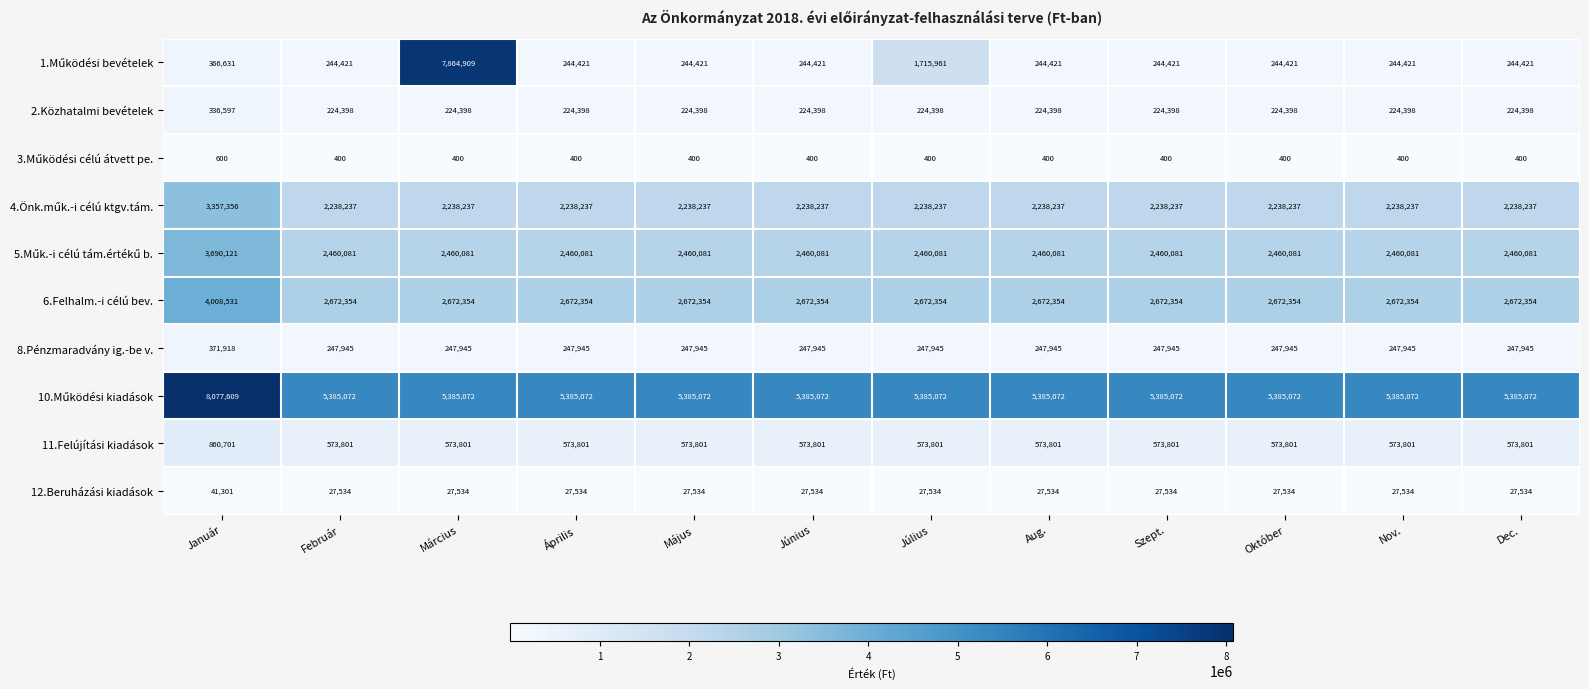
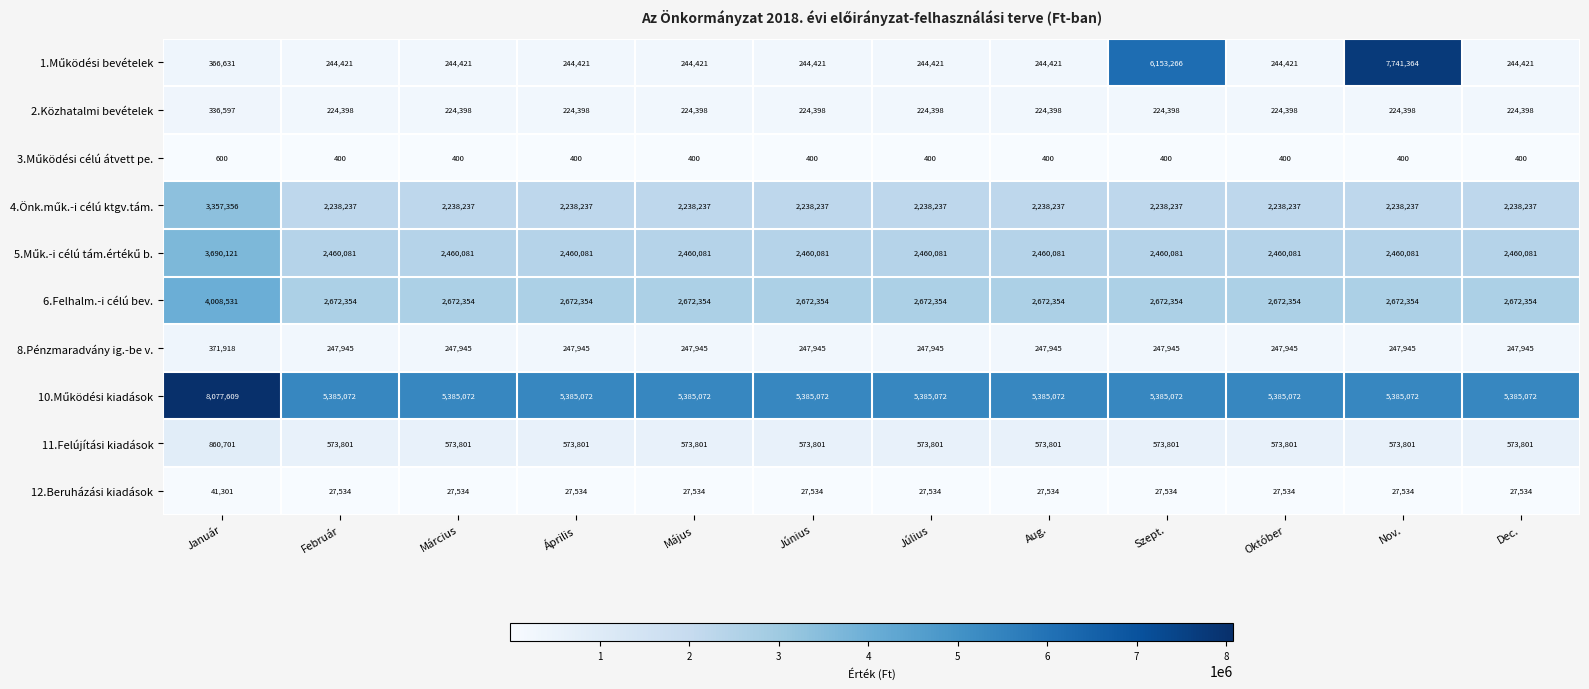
  {
    "1.Működési bevételek": {
      "Január": "366,631",
      "Február": "244,421",
-     "Március": "7,864,909",
+     "Március": "244,421",
      "Április": "244,421",
      "Május": "244,421",
      "Június": "244,421",
-     "Július": "1,715,961",
+     "Július": "244,421",
      "Aug.": "244,421",
-     "Szept.": "244,421",
+     "Szept.": "6,153,266",
      "Október": "244,421",
-     "Nov.": "244,421",
+     "Nov.": "7,741,364",
      "Dec.": "244,421"
    },
    "2.Közhatalmi bevételek": {
      "Január": "336,597",
      "Február": "224,398",
      "Március": "224,398",
      "Április": "224,398",
      "Május": "224,398",
      "Június": "224,398",
      "Július": "224,398",
      "Aug.": "224,398",
      "Szept.": "224,398",
      "Október": "224,398",
      "Nov.": "224,398",
      "Dec.": "224,398"
    },
    "3.Működési célú átvett pe.": {
      "Január": "600",
      "Február": "400",
      "Március": "400",
      "Április": "400",
      "Május": "400",
      "Június": "400",
      "Július": "400",
      "Aug.": "400",
      "Szept.": "400",
      "Október": "400",
      "Nov.": "400",
      "Dec.": "400"
    },
    "4.Önk.műk.-i célú ktgv.tám.": {
      "Január": "3,357,356",
      "Február": "2,238,237",
      "Március": "2,238,237",
      "Április": "2,238,237",
      "Május": "2,238,237",
      "Június": "2,238,237",
      "Július": "2,238,237",
      "Aug.": "2,238,237",
      "Szept.": "2,238,237",
      "Október": "2,238,237",
      "Nov.": "2,238,237",
      "Dec.": "2,238,237"
    },
    "5.Műk.-i célú tám.értékű b.": {
      "Január": "3,690,121",
      "Február": "2,460,081",
      "Március": "2,460,081",
      "Április": "2,460,081",
      "Május": "2,460,081",
      "Június": "2,460,081",
      "Július": "2,460,081",
      "Aug.": "2,460,081",
      "Szept.": "2,460,081",
      "Október": "2,460,081",
      "Nov.": "2,460,081",
      "Dec.": "2,460,081"
    },
    "6.Felhalm.-i célú bev.": {
      "Január": "4,008,531",
      "Február": "2,672,354",
      "Március": "2,672,354",
      "Április": "2,672,354",
      "Május": "2,672,354",
      "Június": "2,672,354",
      "Július": "2,672,354",
      "Aug.": "2,672,354",
      "Szept.": "2,672,354",
      "Október": "2,672,354",
      "Nov.": "2,672,354",
      "Dec.": "2,672,354"
    },
    "8.Pénzmaradvány ig.-be v.": {
      "Január": "371,918",
      "Február": "247,945",
      "Március": "247,945",
      "Április": "247,945",
      "Május": "247,945",
      "Június": "247,945",
      "Július": "247,945",
      "Aug.": "247,945",
      "Szept.": "247,945",
      "Október": "247,945",
      "Nov.": "247,945",
      "Dec.": "247,945"
    },
    "10.Működési kiadások": {
      "Január": "8,077,609",
      "Február": "5,385,072",
      "Március": "5,385,072",
      "Április": "5,385,072",
      "Május": "5,385,072",
      "Június": "5,385,072",
      "Július": "5,385,072",
      "Aug.": "5,385,072",
      "Szept.": "5,385,072",
      "Október": "5,385,072",
      "Nov.": "5,385,072",
      "Dec.": "5,385,072"
    },
    "11.Felújítási kiadások": {
      "Január": "860,701",
      "Február": "573,801",
      "Március": "573,801",
      "Április": "573,801",
      "Május": "573,801",
      "Június": "573,801",
      "Július": "573,801",
      "Aug.": "573,801",
      "Szept.": "573,801",
      "Október": "573,801",
      "Nov.": "573,801",
      "Dec.": "573,801"
    },
    "12.Beruházási kiadások": {
      "Január": "41,301",
      "Február": "27,534",
      "Március": "27,534",
      "Április": "27,534",
      "Május": "27,534",
      "Június": "27,534",
      "Július": "27,534",
      "Aug.": "27,534",
      "Szept.": "27,534",
      "Október": "27,534",
      "Nov.": "27,534",
      "Dec.": "27,534"
    }
  }
